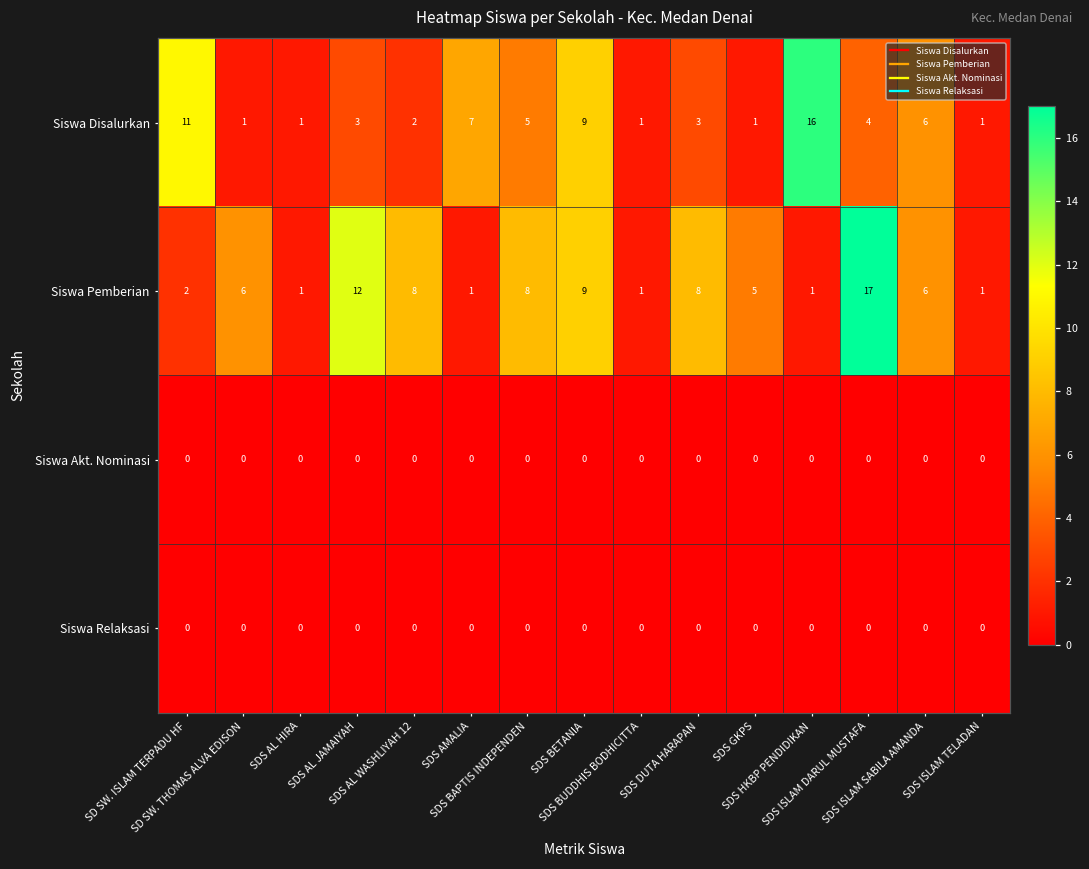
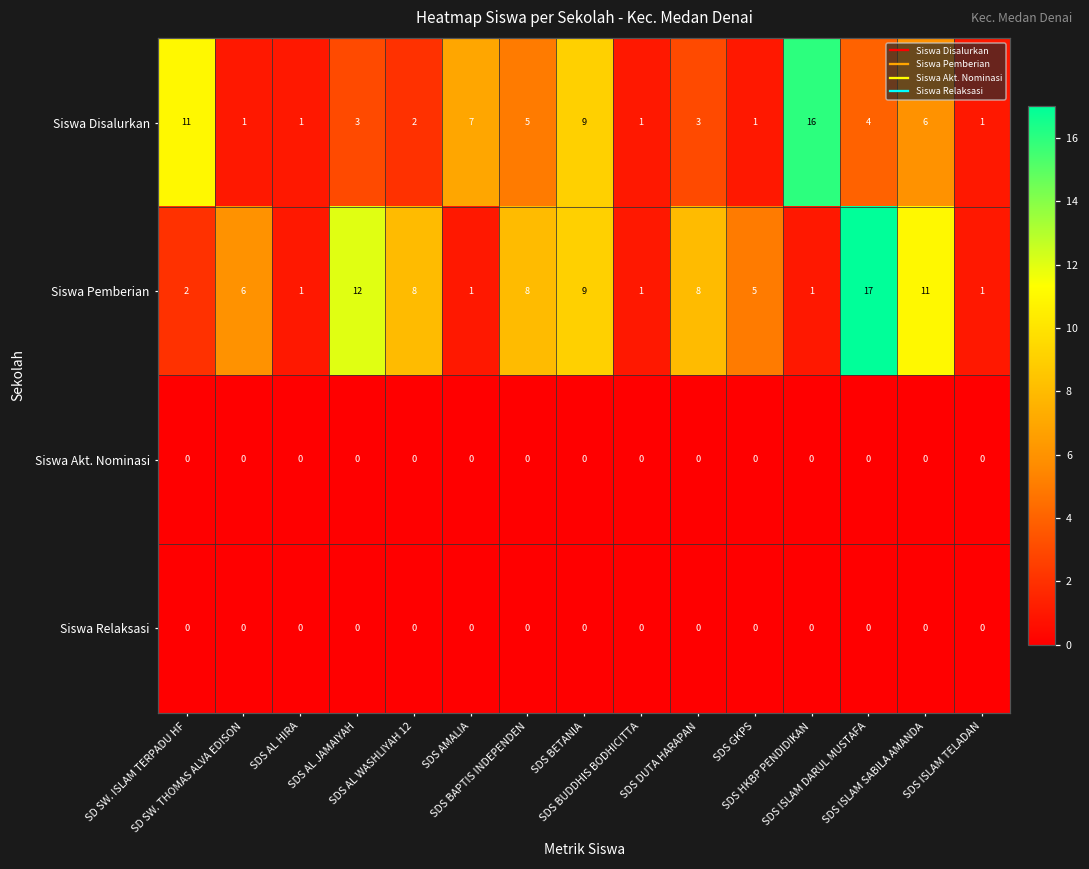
  {
    "Siswa Disalurkan": {
      "SD SW. ISLAM TERPADU HF": 11,
      "SD SW. THOMAS ALVA EDISON": 1,
      "SDS AL HIRA": 1,
      "SDS AL JAMAIYAH": 3,
      "SDS AL WASHLIYAH 12": 2,
      "SDS AMALIA": 7,
      "SDS BAPTIS INDEPENDEN": 5,
      "SDS BETANIA": 9,
      "SDS BUDDHIS BODHICITTA": 1,
      "SDS DUTA HARAPAN": 3,
      "SDS GKPS": 1,
      "SDS HKBP PENDIDIKAN": 16,
      "SDS ISLAM DARUL MUSTAFA": 4,
      "SDS ISLAM SABILA AMANDA": 6,
      "SDS ISLAM TELADAN": 1
    },
    "Siswa Pemberian": {
      "SD SW. ISLAM TERPADU HF": 2,
      "SD SW. THOMAS ALVA EDISON": 6,
      "SDS AL HIRA": 1,
      "SDS AL JAMAIYAH": 12,
      "SDS AL WASHLIYAH 12": 8,
      "SDS AMALIA": 1,
      "SDS BAPTIS INDEPENDEN": 8,
      "SDS BETANIA": 9,
      "SDS BUDDHIS BODHICITTA": 1,
      "SDS DUTA HARAPAN": 8,
      "SDS GKPS": 5,
      "SDS HKBP PENDIDIKAN": 1,
      "SDS ISLAM DARUL MUSTAFA": 17,
-     "SDS ISLAM SABILA AMANDA": 6,
+     "SDS ISLAM SABILA AMANDA": 11,
      "SDS ISLAM TELADAN": 1
    },
    "Siswa Akt. Nominasi": {
      "SD SW. ISLAM TERPADU HF": 0,
      "SD SW. THOMAS ALVA EDISON": 0,
      "SDS AL HIRA": 0,
      "SDS AL JAMAIYAH": 0,
      "SDS AL WASHLIYAH 12": 0,
      "SDS AMALIA": 0,
      "SDS BAPTIS INDEPENDEN": 0,
      "SDS BETANIA": 0,
      "SDS BUDDHIS BODHICITTA": 0,
      "SDS DUTA HARAPAN": 0,
      "SDS GKPS": 0,
      "SDS HKBP PENDIDIKAN": 0,
      "SDS ISLAM DARUL MUSTAFA": 0,
      "SDS ISLAM SABILA AMANDA": 0,
      "SDS ISLAM TELADAN": 0
    },
    "Siswa Relaksasi": {
      "SD SW. ISLAM TERPADU HF": 0,
      "SD SW. THOMAS ALVA EDISON": 0,
      "SDS AL HIRA": 0,
      "SDS AL JAMAIYAH": 0,
      "SDS AL WASHLIYAH 12": 0,
      "SDS AMALIA": 0,
      "SDS BAPTIS INDEPENDEN": 0,
      "SDS BETANIA": 0,
      "SDS BUDDHIS BODHICITTA": 0,
      "SDS DUTA HARAPAN": 0,
      "SDS GKPS": 0,
      "SDS HKBP PENDIDIKAN": 0,
      "SDS ISLAM DARUL MUSTAFA": 0,
      "SDS ISLAM SABILA AMANDA": 0,
      "SDS ISLAM TELADAN": 0
    }
  }
